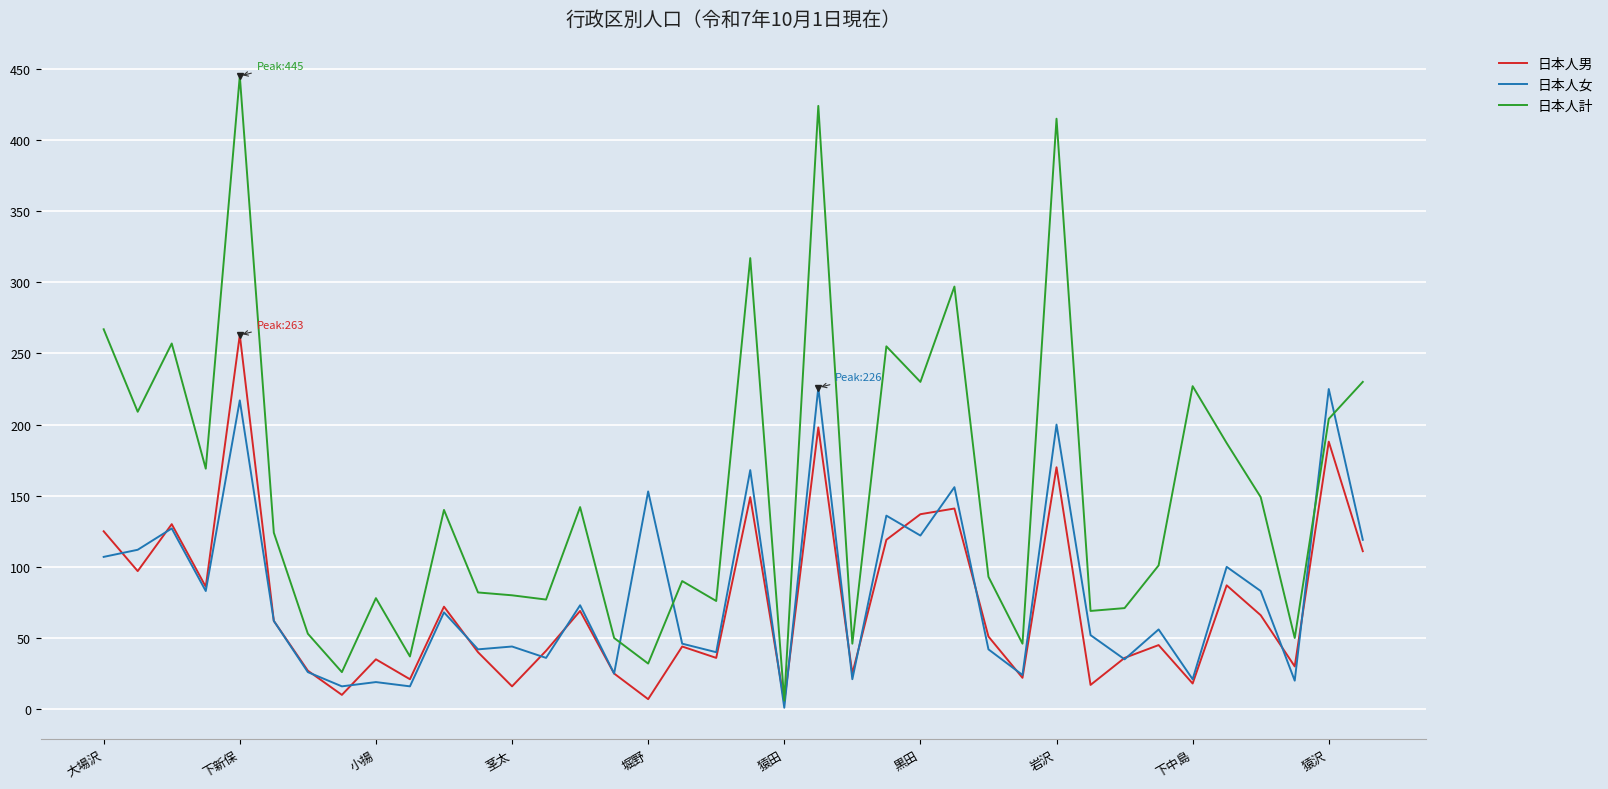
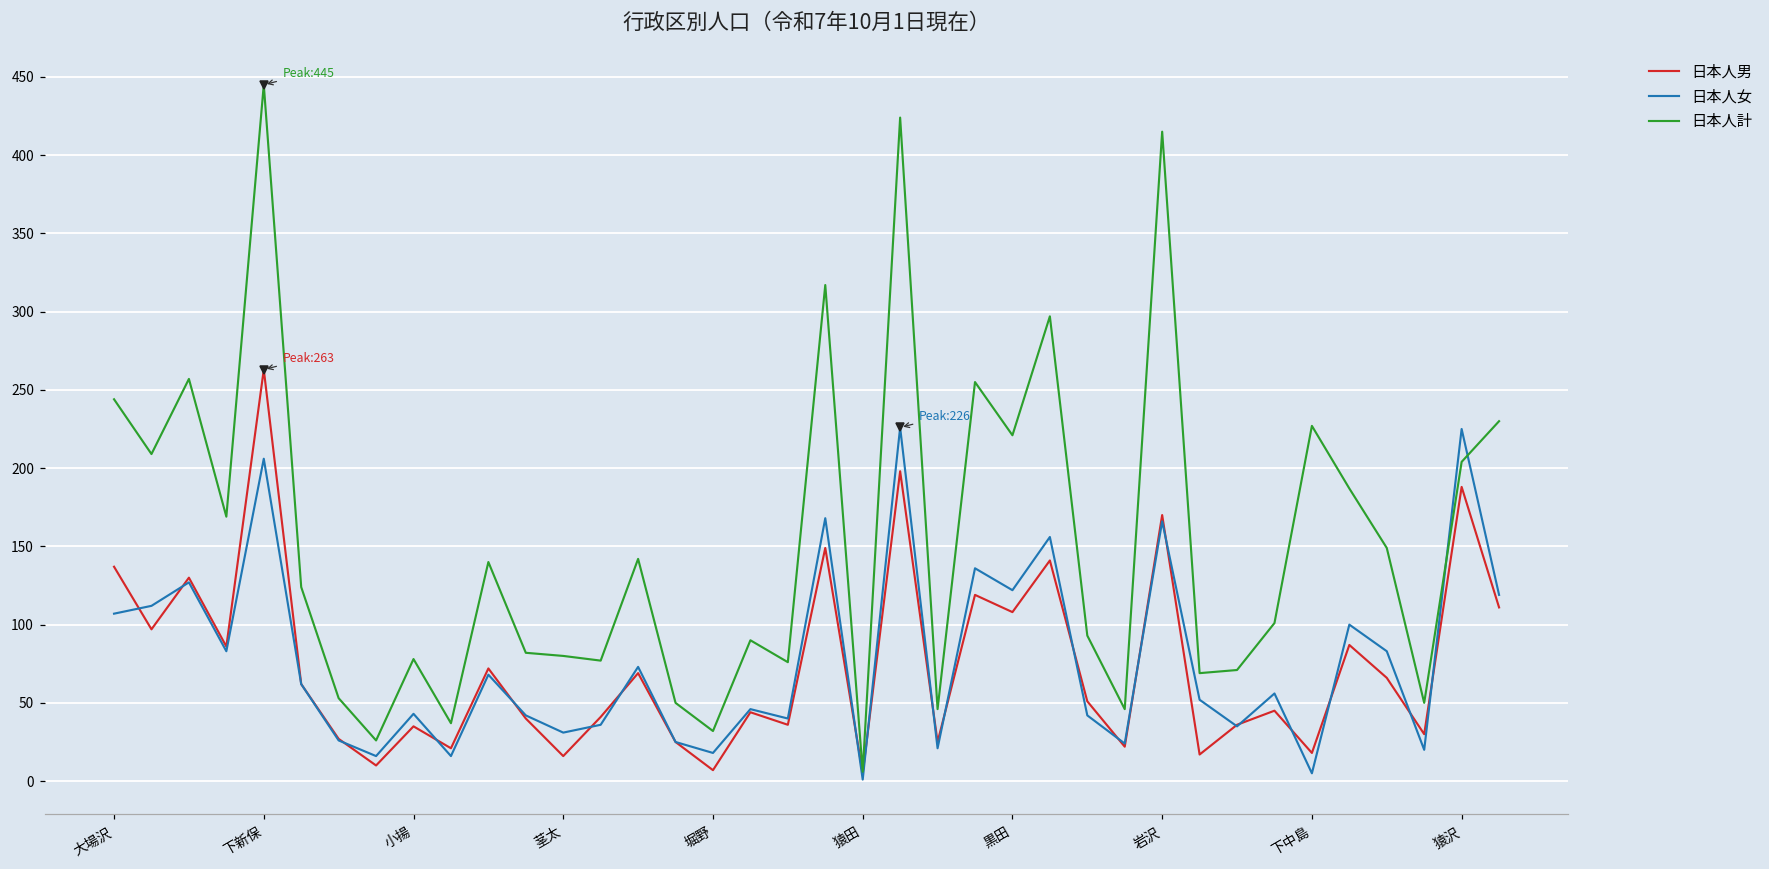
  {
    "日本人男": {
-     "大場沢": 125,
+     "大場沢": 137,
      "小揚": 35,
      "茎太": 16,
      "堀野": 7,
-     "黒田": 137,
+     "黒田": 108,
      "岩沢": 170,
      "下中島": 18,
      "猿沢": 188
    },
    "日本人女": {
      "大場沢": 107,
-     "下新保": 217,
-     "小揚": 19,
-     "茎太": 44,
-     "堀野": 153,
+     "下新保": 206,
+     "小揚": 43,
+     "茎太": 31,
+     "堀野": 18,
      "猿田": 1,
      "黒田": 122,
-     "岩沢": 200,
-     "下中島": 21,
+     "岩沢": 166,
+     "下中島": 5,
      "猿沢": 225
    },
    "日本人計": {
-     "大場沢": 267,
+     "大場沢": 244,
      "小揚": 78,
      "茎太": 80,
      "堀野": 32,
-     "黒田": 230,
+     "黒田": 221,
      "岩沢": 415,
      "下中島": 227,
      "猿沢": 204
    }
  }
